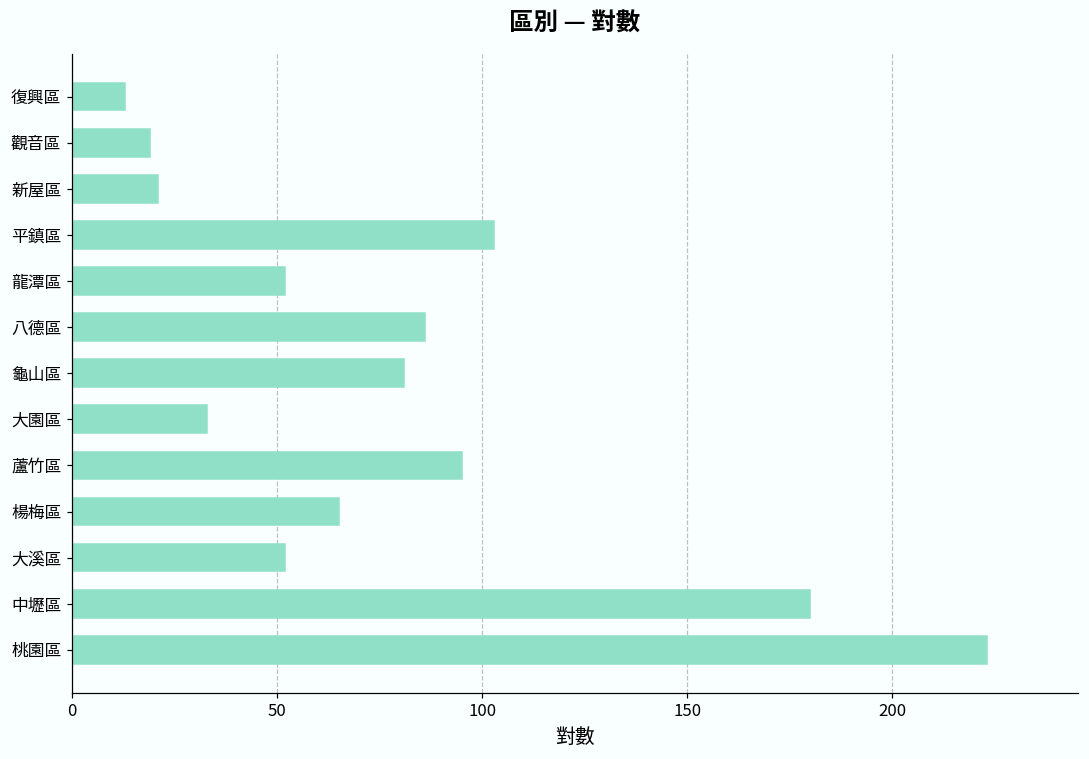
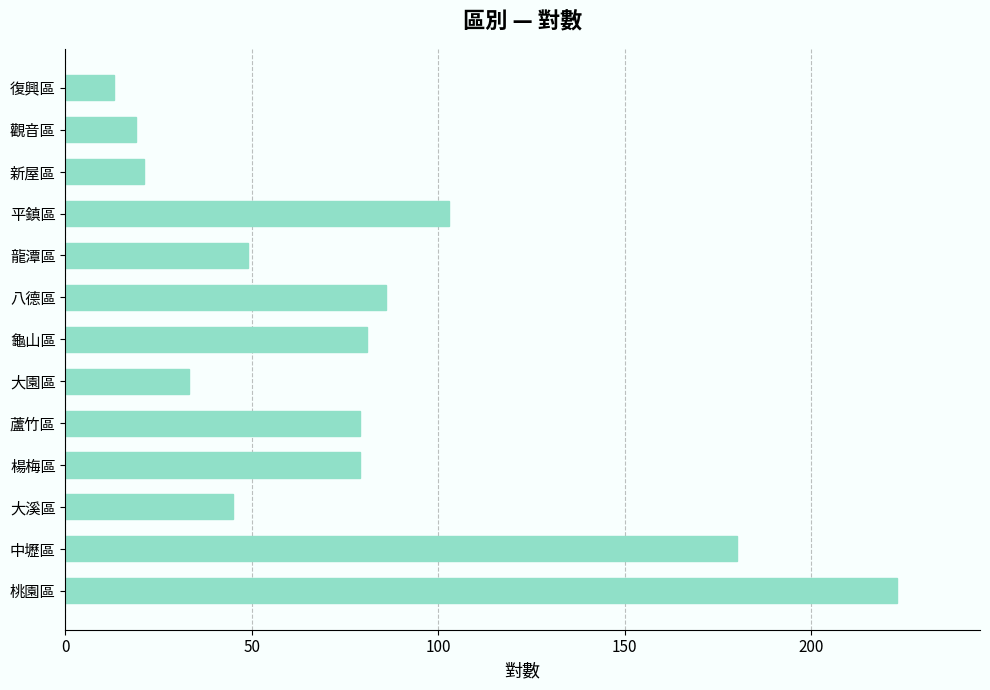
  {
    "復興區": 13,
    "觀音區": 19,
    "新屋區": 21,
    "平鎮區": 103,
-   "龍潭區": 52,
+   "龍潭區": 49,
    "八德區": 86,
    "龜山區": 81,
    "大園區": 33,
-   "蘆竹區": 95,
-   "楊梅區": 65,
-   "大溪區": 52,
+   "蘆竹區": 79,
+   "楊梅區": 79,
+   "大溪區": 45,
    "中壢區": 180,
    "桃園區": 223
  }
